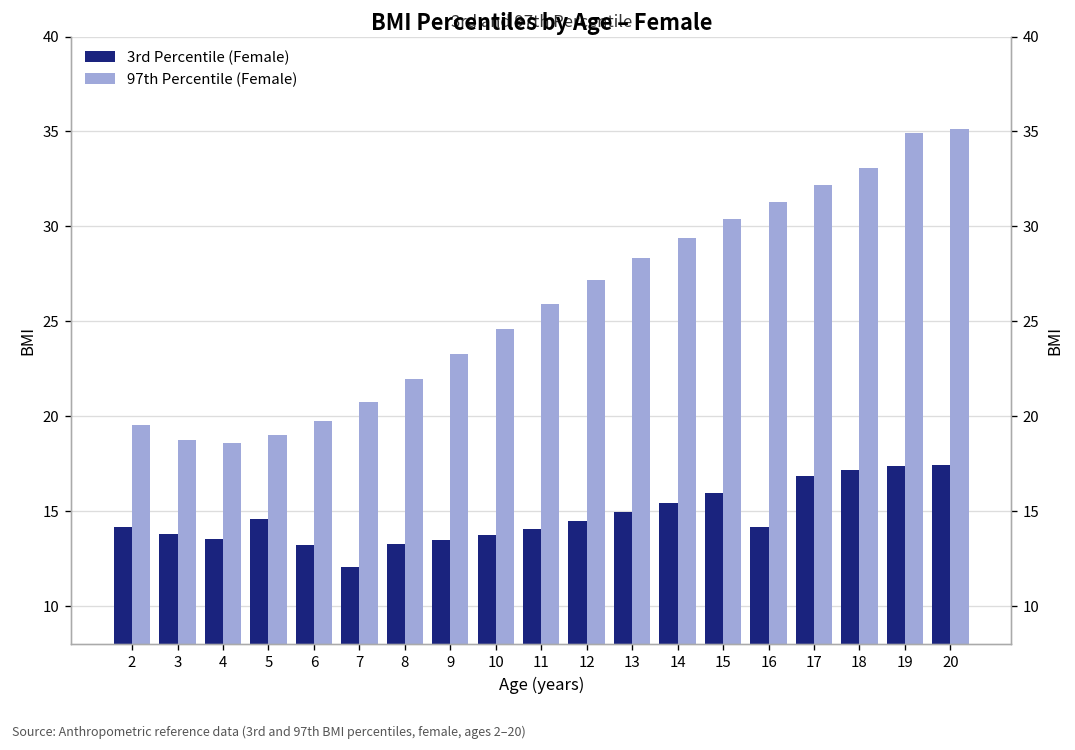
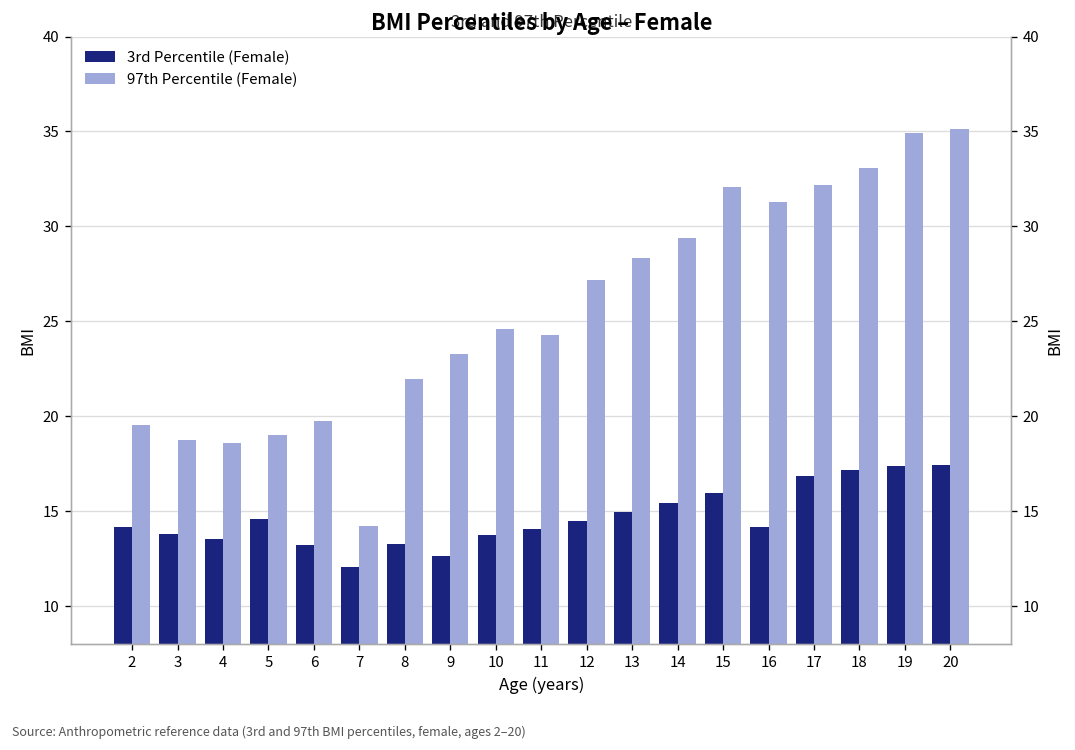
  {
    "3rd Percentile (Female)": {
      "2": 14.1,
      "3": 13.8,
      "4": 13.5,
      "5": 14.6,
      "6": 13.2,
      "7": 12.1,
      "8": 13.3,
-     "9": 13.5,
+     "9": 12.7,
      "10": 13.7,
      "11": 14.1,
      "12": 14.5,
      "13": 15.0,
      "14": 15.4,
      "15": 15.9,
      "16": 14.2,
      "17": 16.8,
      "18": 17.2,
      "19": 17.4,
      "20": 17.4
    },
    "97th Percentile (Female)": {
      "2": 19.6,
      "3": 18.7,
      "4": 18.6,
      "5": 19.0,
      "6": 19.8,
-     "7": 20.8,
+     "7": 14.2,
      "8": 22.0,
      "9": 23.3,
      "10": 24.6,
-     "11": 25.9,
+     "11": 24.3,
      "12": 27.2,
      "13": 28.3,
      "14": 29.4,
-     "15": 30.4,
+     "15": 32.1,
      "16": 31.3,
      "17": 32.2,
      "18": 33.1,
      "19": 34.9,
      "20": 35.1
    }
  }
